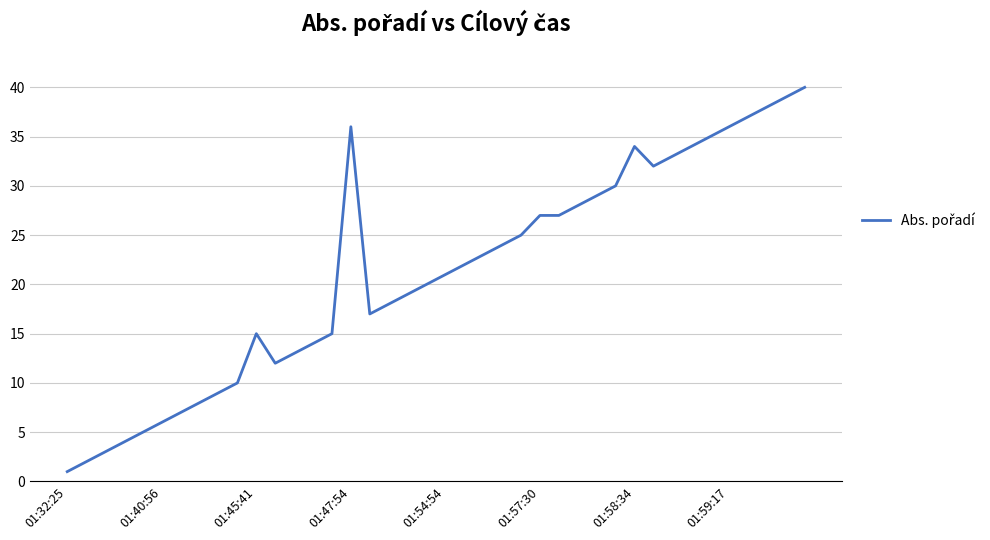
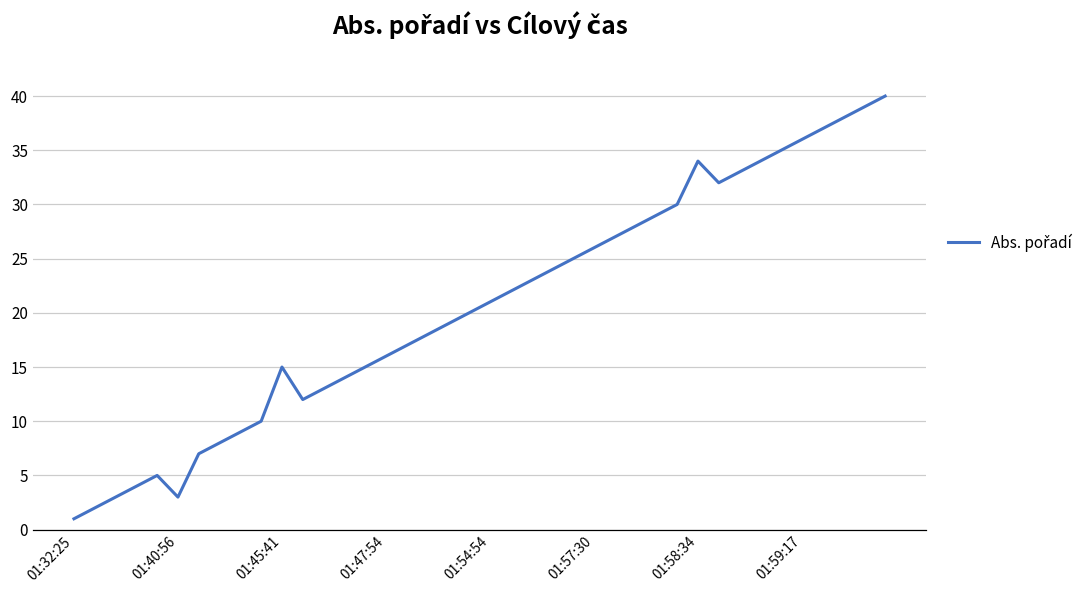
  {
    "01:32:25": 1,
-   "01:40:56": 6,
+   "01:40:56": 3,
    "01:45:41": 15,
-   "01:47:54": 36,
+   "01:47:54": 16,
    "01:54:54": 21,
-   "01:57:30": 27,
+   "01:57:30": 26,
    "01:58:34": 34,
    "01:59:17": 36
  }
